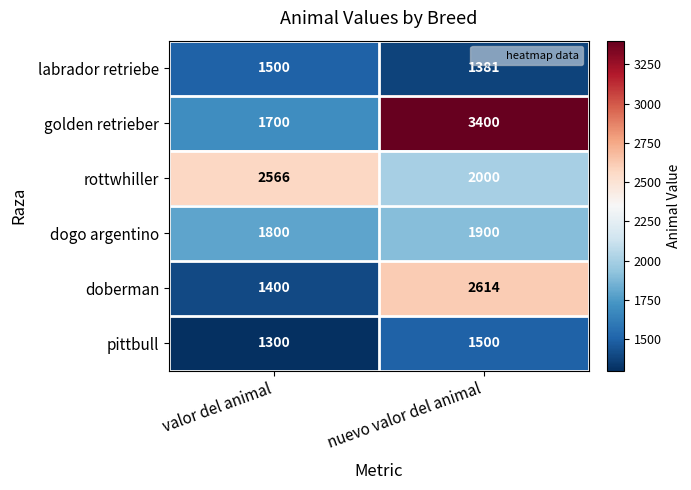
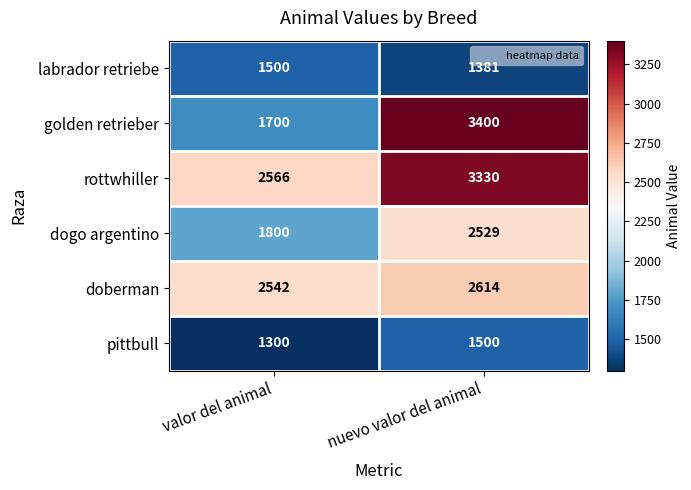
  {
    "labrador retriebe": {
      "valor del animal": 1500
    },
    "golden retrieber": {
      "valor del animal": 1700,
      "nuevo valor del animal": 3400
    },
    "rottwhiller": {
      "valor del animal": 2566,
-     "nuevo valor del animal": 2000
+     "nuevo valor del animal": 3330
    },
    "dogo argentino": {
      "valor del animal": 1800,
-     "nuevo valor del animal": 1900
+     "nuevo valor del animal": 2529
    },
    "doberman": {
-     "valor del animal": 1400,
+     "valor del animal": 2542,
      "nuevo valor del animal": 2614
    },
    "pittbull": {
      "valor del animal": 1300,
      "nuevo valor del animal": 1500
    }
  }
